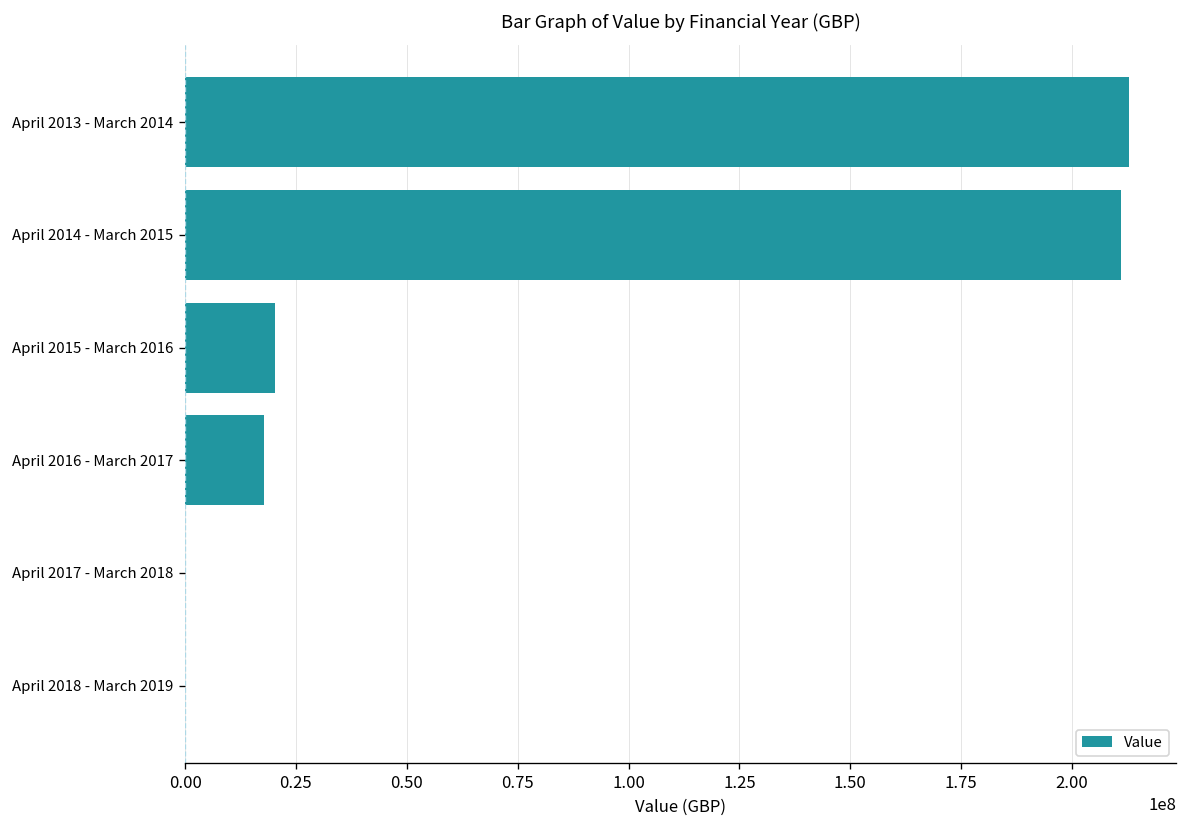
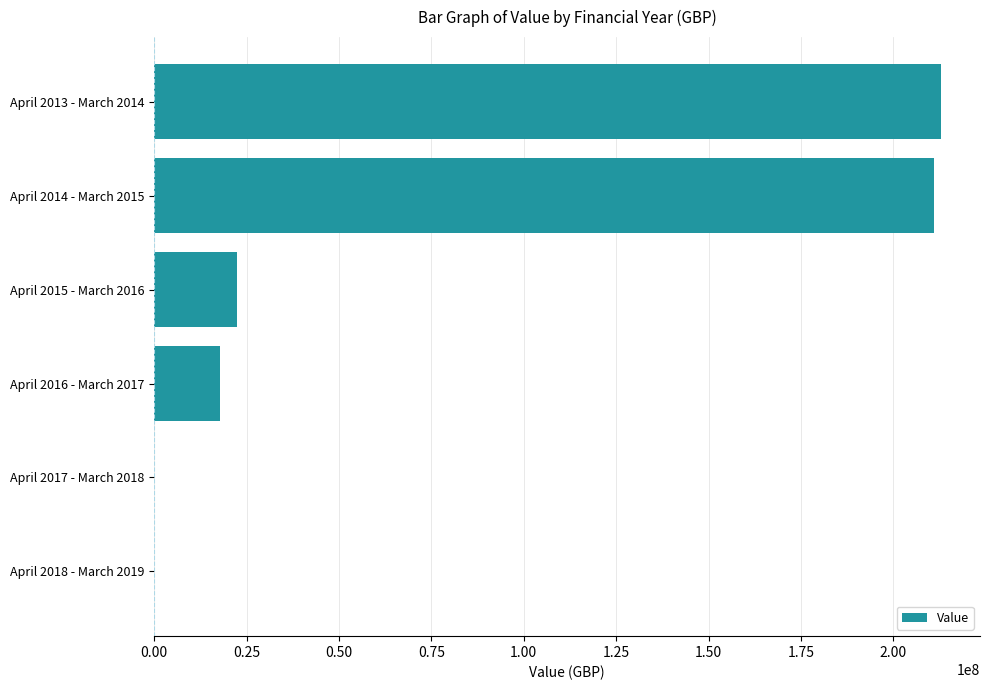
  {
    "April 2013 - March 2014": 213000000,
    "April 2014 - March 2015": 211000000,
-   "April 2015 - March 2016": 20000000,
+   "April 2015 - March 2016": 23000000,
    "April 2016 - March 2017": 18000000,
    "April 2018 - March 2019": 0
  }
